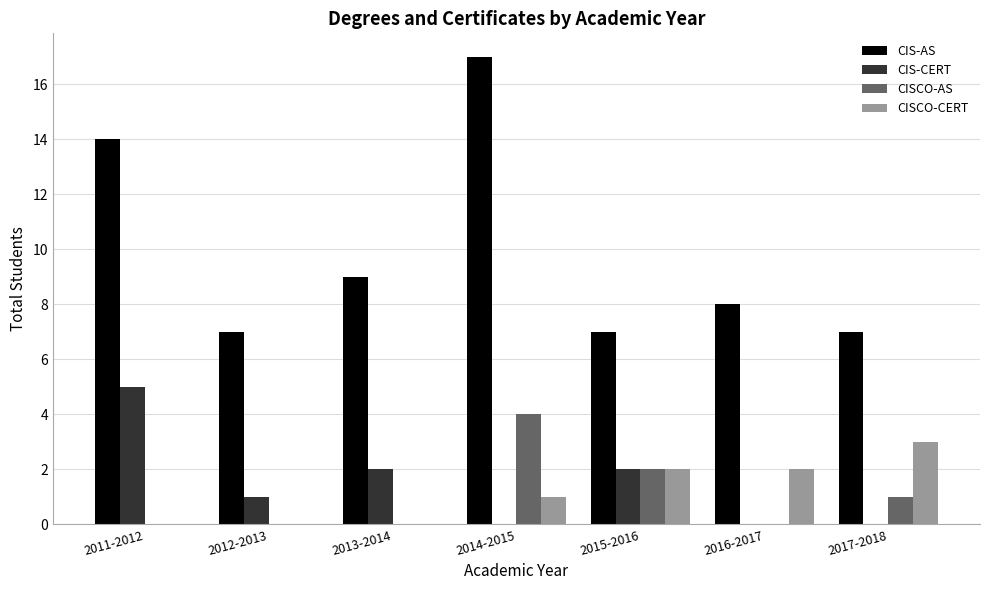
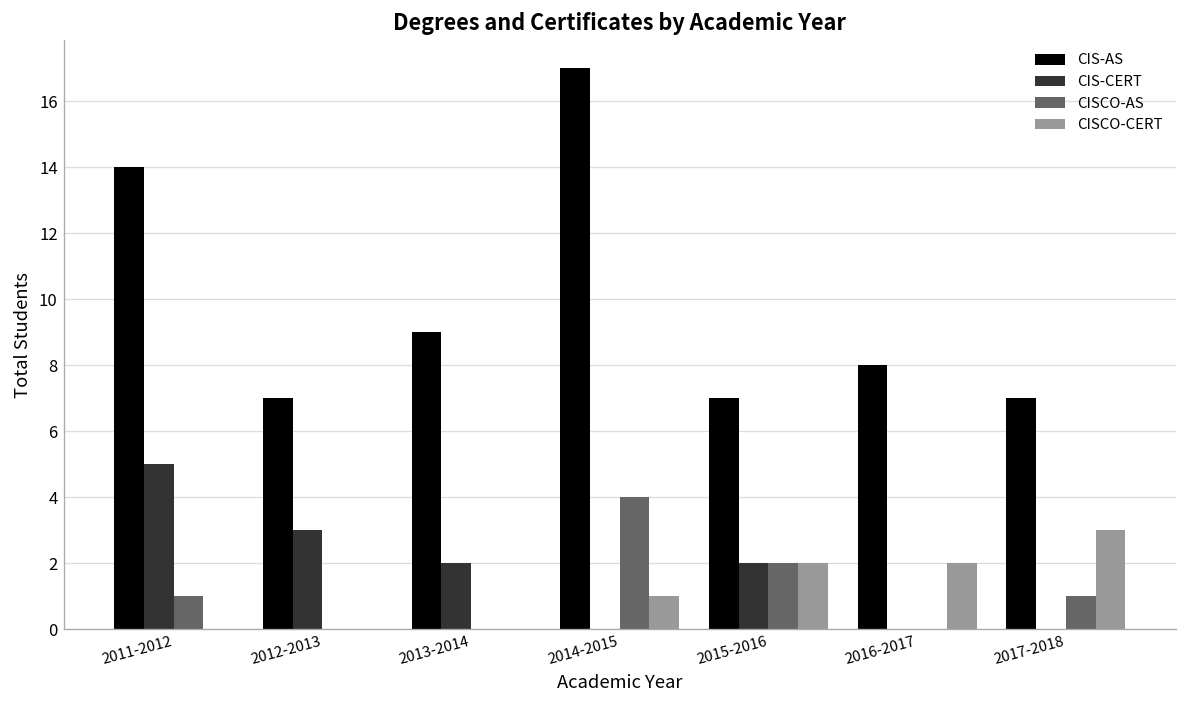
  {
    "CIS-AS": {
      "2011-2012": 14,
      "2012-2013": 7,
      "2013-2014": 9,
      "2014-2015": 17,
      "2015-2016": 7,
      "2016-2017": 8,
      "2017-2018": 7
    },
    "CIS-CERT": {
      "2011-2012": 5,
-     "2012-2013": 1,
+     "2012-2013": 3,
      "2013-2014": 2,
      "2014-2015": 0,
      "2015-2016": 2,
      "2016-2017": 0,
      "2017-2018": 0
    },
    "CISCO-AS": {
-     "2011-2012": 0,
+     "2011-2012": 1,
      "2012-2013": 0,
      "2013-2014": 0,
      "2014-2015": 4,
      "2015-2016": 2,
      "2016-2017": 0,
      "2017-2018": 1
    },
    "CISCO-CERT": {
      "2011-2012": 0,
      "2012-2013": 0,
      "2013-2014": 0,
      "2014-2015": 1,
      "2015-2016": 2,
      "2016-2017": 2,
      "2017-2018": 3
    }
  }
